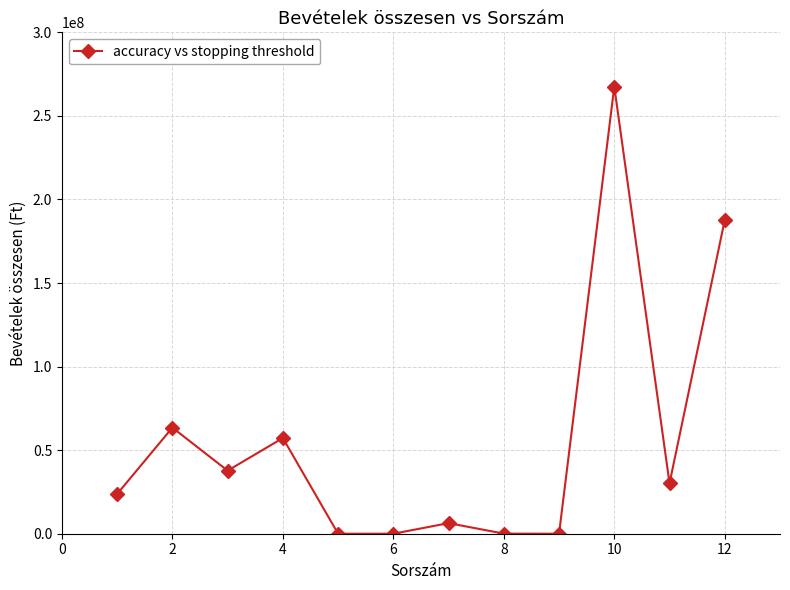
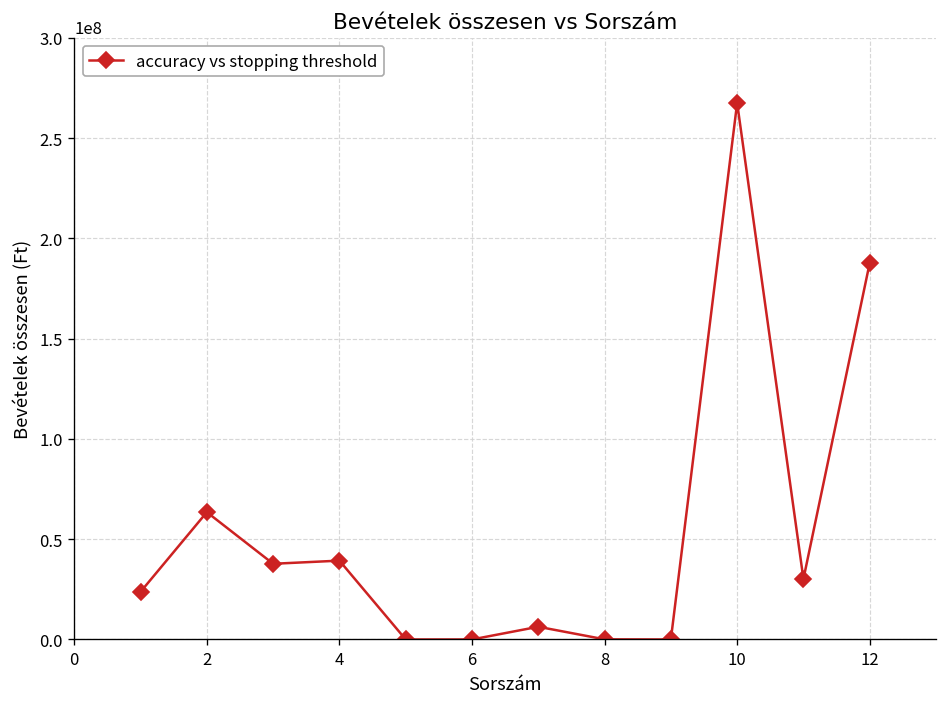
  {
    "2": 63000000,
-   "4": 57000000,
+   "4": 39000000,
    "6": 0,
    "8": 0,
    "10": 268000000,
    "12": 188000000
  }
